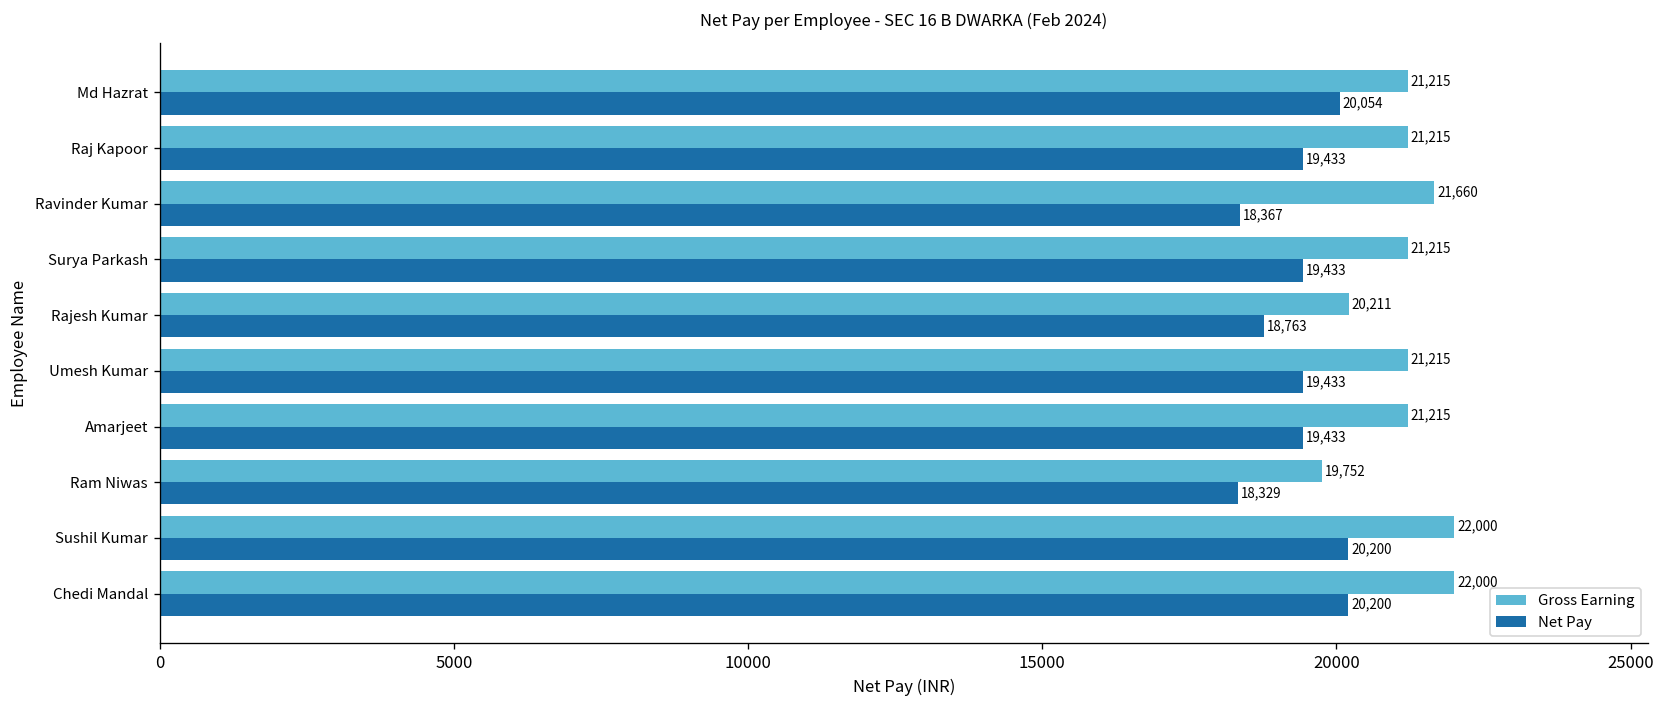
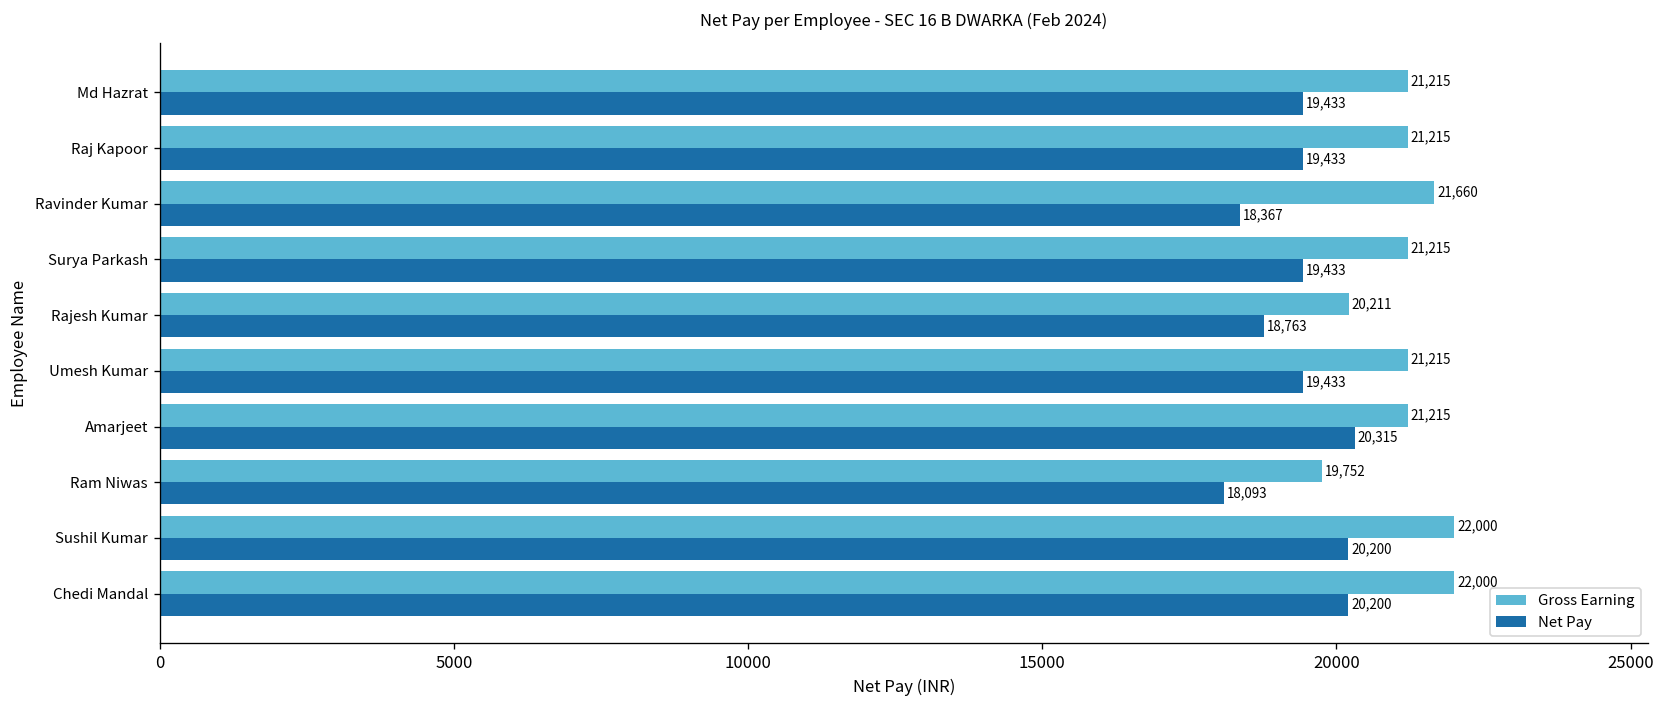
  {
    "Gross Earning": {
      "Md Hazrat": "21,215",
      "Raj Kapoor": "21,215",
      "Ravinder Kumar": "21,660",
      "Surya Parkash": "21,215",
      "Rajesh Kumar": "20,211",
      "Umesh Kumar": "21,215",
      "Amarjeet": "21,215",
      "Ram Niwas": "19,752",
      "Sushil Kumar": "22,000"
    },
    "Net Pay": {
-     "Md Hazrat": "20,054",
+     "Md Hazrat": "19,433",
      "Raj Kapoor": "19,433",
      "Ravinder Kumar": "18,367",
      "Surya Parkash": "19,433",
      "Rajesh Kumar": "18,763",
      "Umesh Kumar": "19,433",
-     "Amarjeet": "19,433",
-     "Ram Niwas": "18,329",
+     "Amarjeet": "20,315",
+     "Ram Niwas": "18,093",
      "Sushil Kumar": "20,200",
      "Chedi Mandal": "20,200"
    }
  }
